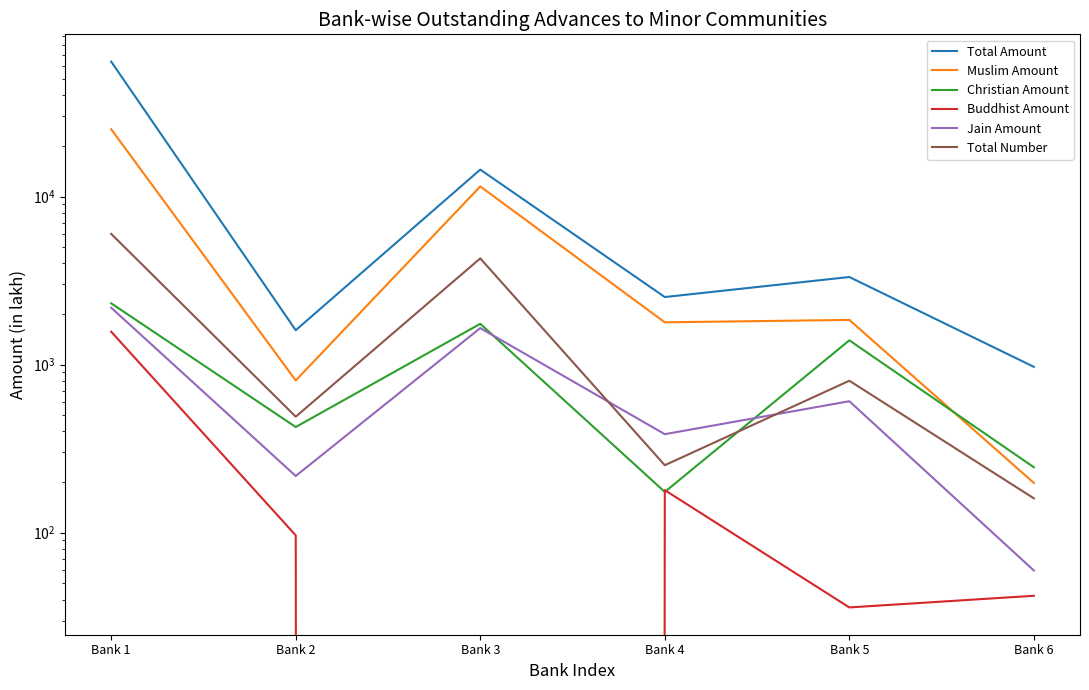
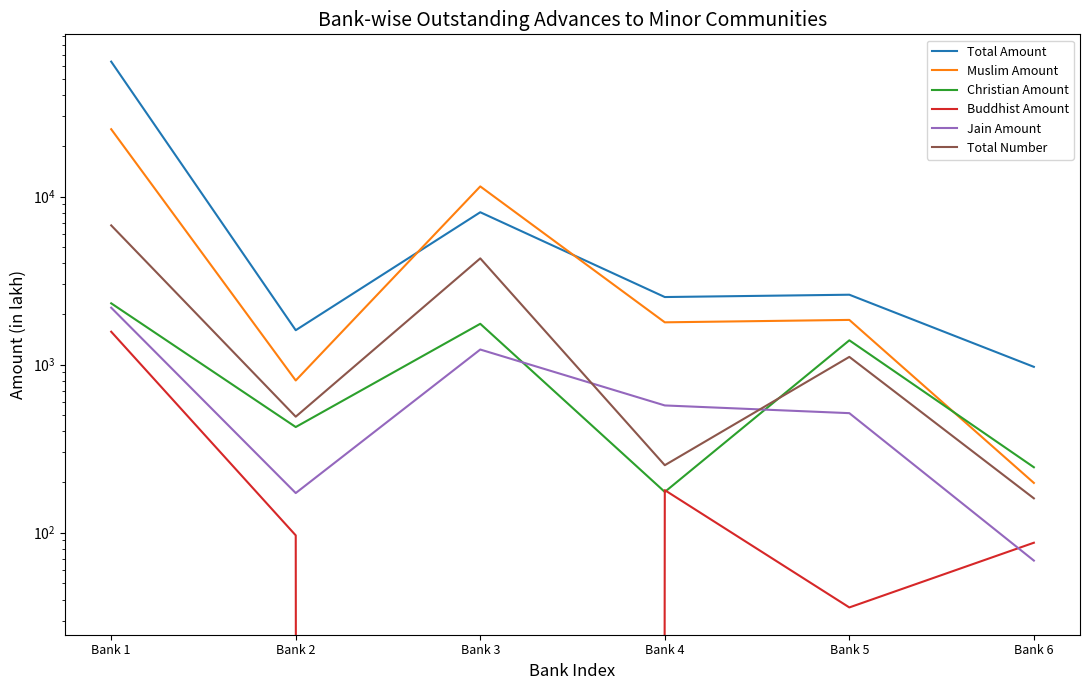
  {
    "Total Amount": {
      "Bank 1": 64000,
      "Bank 2": 1600,
-     "Bank 3": 14000,
+     "Bank 3": 8000,
      "Bank 4": 2500,
-     "Bank 5": 3300,
+     "Bank 5": 2600,
      "Bank 6": 1000
    },
    "Muslim Amount": {
      "Bank 1": 25000,
      "Bank 2": 800,
      "Bank 3": 12000,
      "Bank 4": 1800,
      "Bank 5": 1800,
      "Bank 6": 200
    },
    "Christian Amount": {
      "Bank 1": 2300,
      "Bank 2": 430,
      "Bank 3": 1800,
      "Bank 5": 1400,
      "Bank 6": 250
    },
    "Buddhist Amount": {
      "Bank 1": 1600,
      "Bank 2": 100,
      "Bank 5": 36,
-     "Bank 6": 42
+     "Bank 6": 90
    },
    "Jain Amount": {
      "Bank 1": 2200,
-     "Bank 2": 220,
-     "Bank 3": 1700,
-     "Bank 4": 390,
-     "Bank 5": 610,
-     "Bank 6": 60
+     "Bank 2": 170,
+     "Bank 3": 1200,
+     "Bank 4": 570,
+     "Bank 5": 510,
+     "Bank 6": 68
    },
    "Total Number": {
-     "Bank 1": 6000,
+     "Bank 1": 6700,
      "Bank 2": 490,
      "Bank 3": 4300,
      "Bank 4": 250,
-     "Bank 5": 800,
+     "Bank 5": 1100,
      "Bank 6": 160
    }
  }
